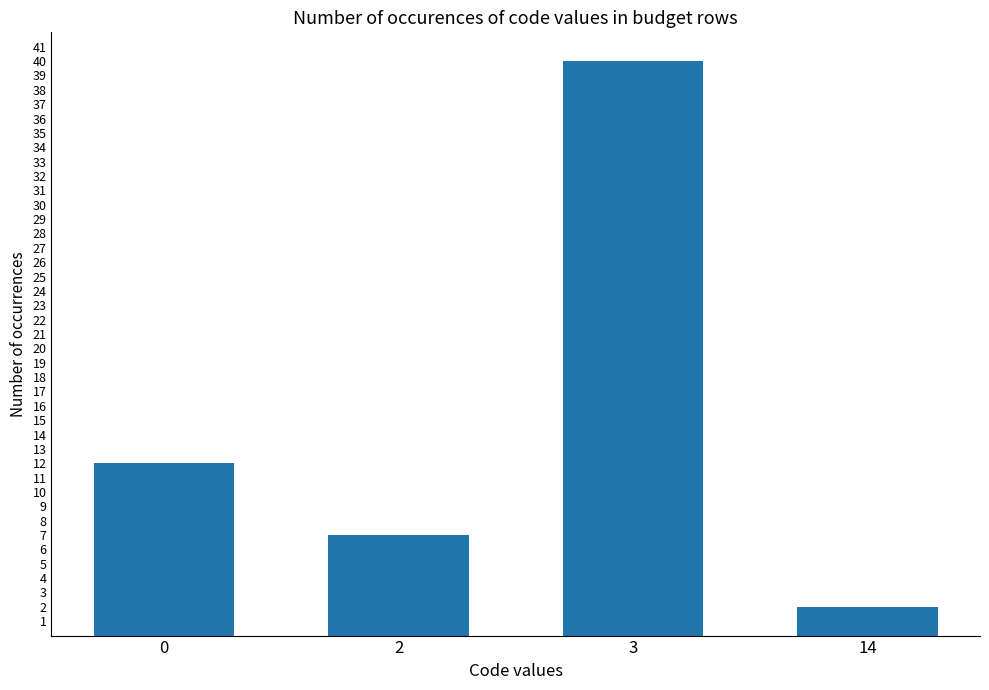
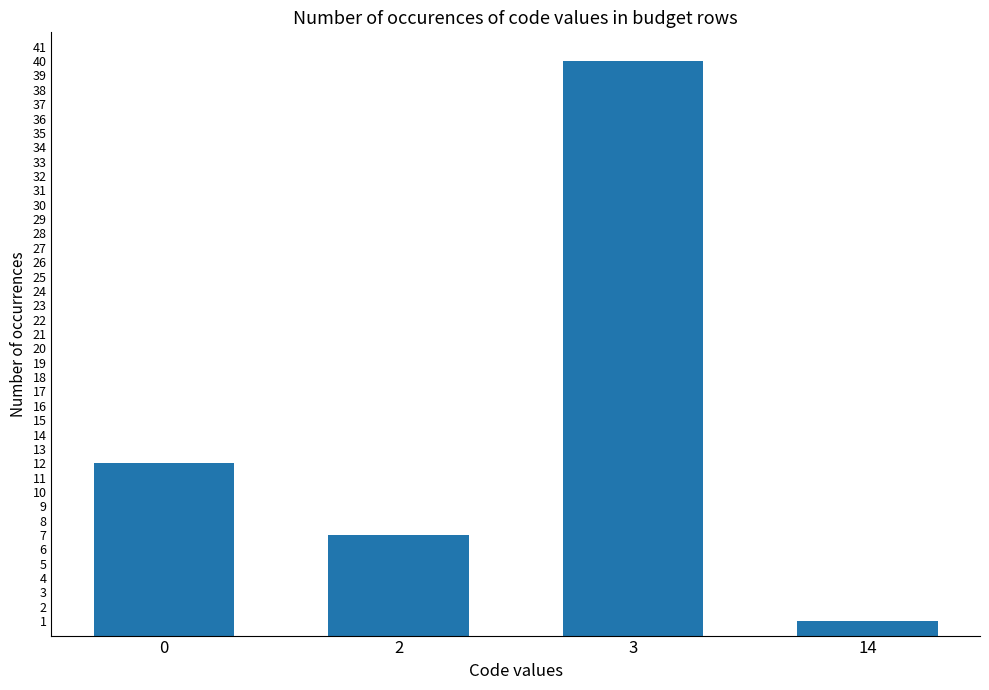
  {
    "0": 12,
    "2": 7,
    "3": 40,
-   "14": 2
+   "14": 1
  }
